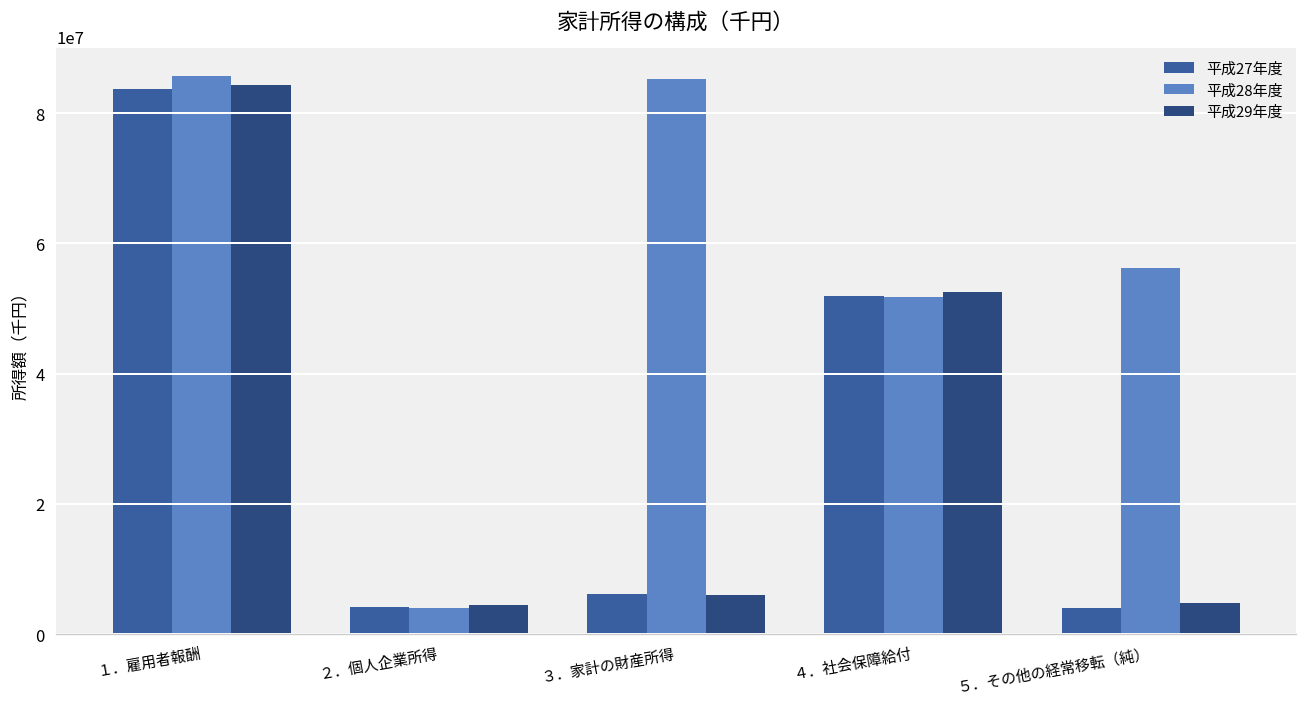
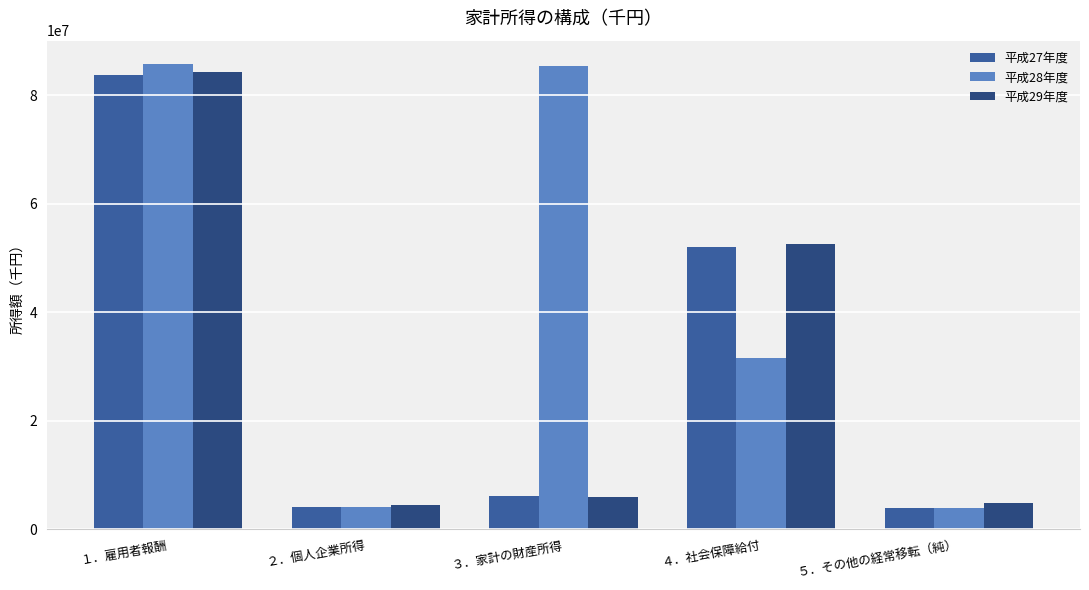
  {
    "平成28年度": {
      "１．雇用者報酬": 86000000,
      "２．個人企業所得": 4000000,
      "３．家計の財産所得": 85000000,
-     "４．社会保障給付": 52000000,
-     "５．その他の経常移転（純）": 56000000
+     "４．社会保障給付": 32000000,
+     "５．その他の経常移転（純）": 4000000
    }
  }
